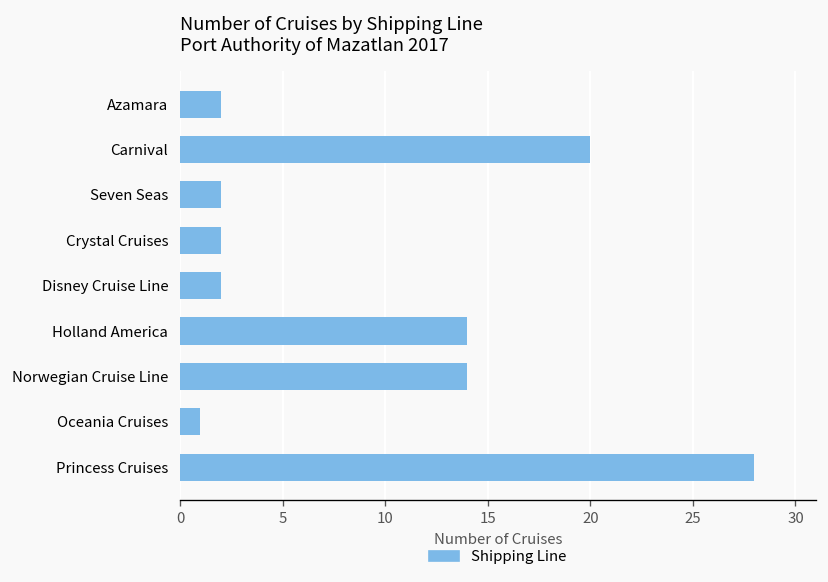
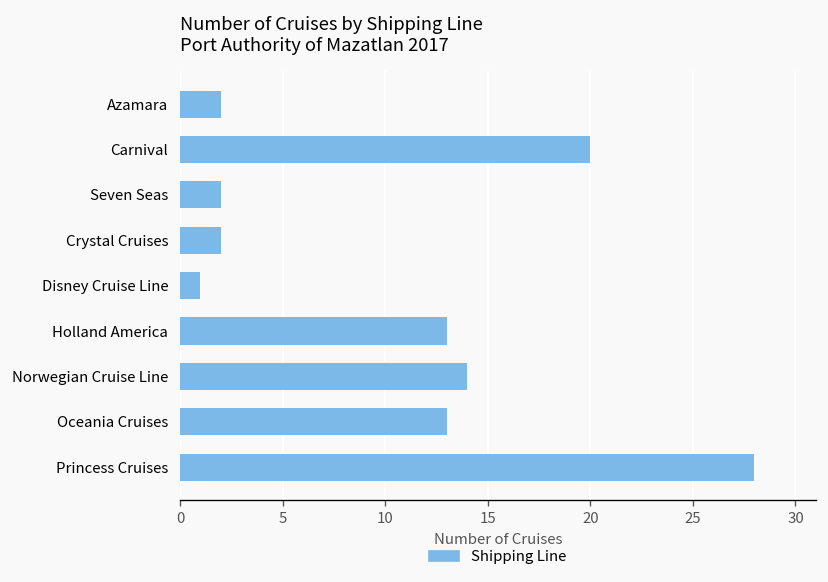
  {
    "Azamara": 2,
    "Carnival": 20,
    "Seven Seas": 2,
    "Crystal Cruises": 2,
-   "Disney Cruise Line": 2,
-   "Holland America": 14,
+   "Disney Cruise Line": 1,
+   "Holland America": 13,
    "Norwegian Cruise Line": 14,
-   "Oceania Cruises": 1,
+   "Oceania Cruises": 13,
    "Princess Cruises": 28
  }
